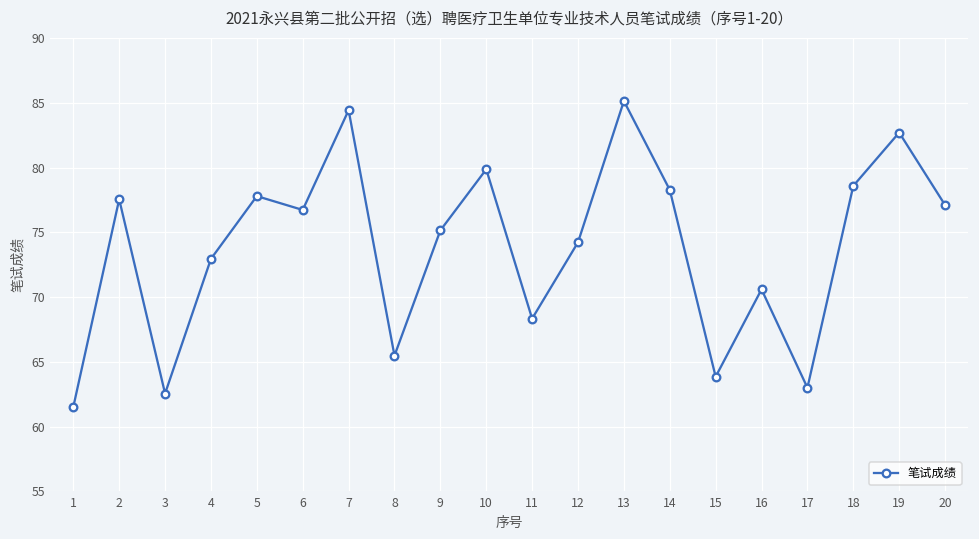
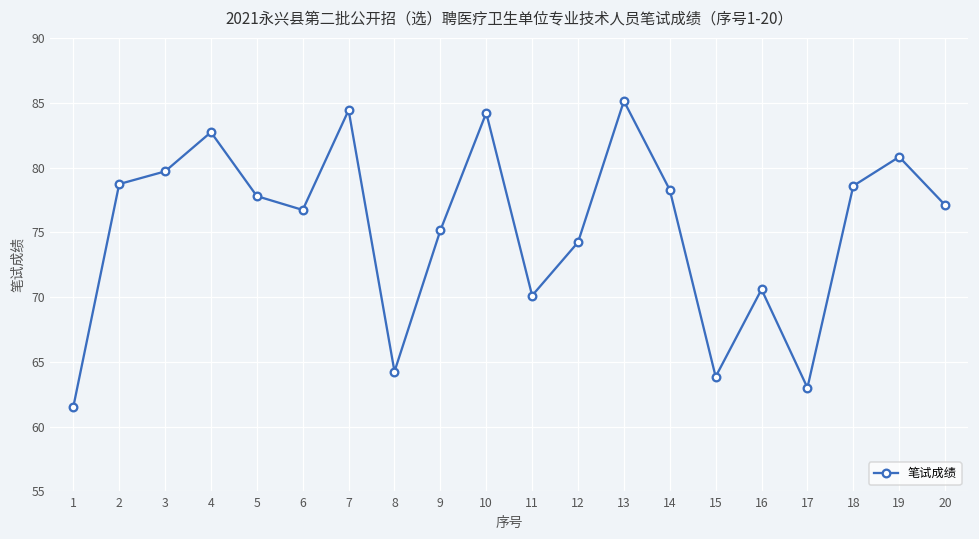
  {
    "1": 61.5,
-   "2": 77.6,
-   "3": 62.6,
-   "4": 73.0,
+   "2": 78.7,
+   "3": 79.7,
+   "4": 82.8,
    "5": 77.8,
    "6": 76.7,
    "7": 84.5,
-   "8": 65.5,
+   "8": 64.3,
    "9": 75.2,
-   "10": 79.9,
-   "11": 68.3,
+   "10": 84.2,
+   "11": 70.1,
    "12": 74.2,
    "13": 85.2,
    "14": 78.3,
    "15": 63.9,
    "16": 70.6,
    "17": 63.0,
    "18": 78.6,
-   "19": 82.7,
+   "19": 80.8,
    "20": 77.1
  }
